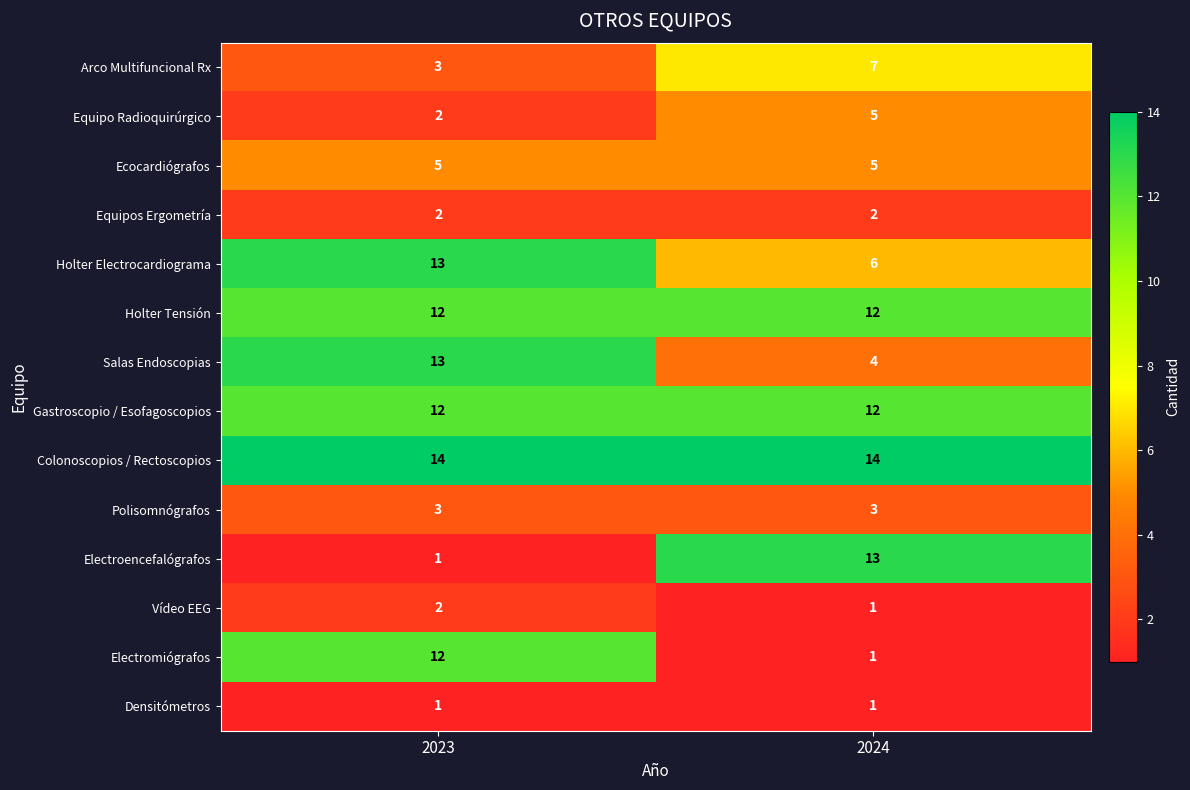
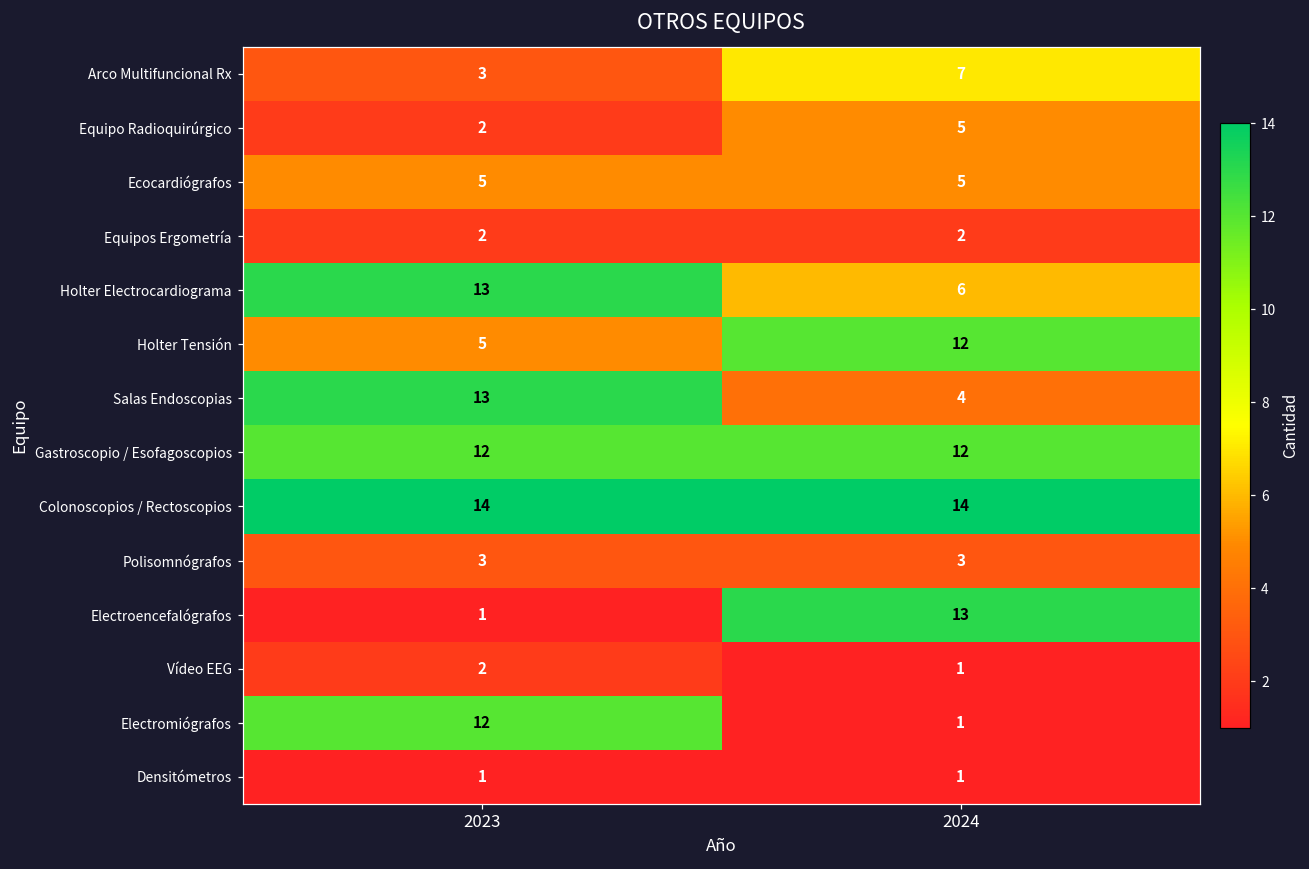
  {
    "Arco Multifuncional Rx": {
      "2023": 3,
      "2024": 7
    },
    "Equipo Radioquirúrgico": {
      "2023": 2,
      "2024": 5
    },
    "Ecocardiógrafos": {
      "2023": 5,
      "2024": 5
    },
    "Equipos Ergometría": {
      "2023": 2,
      "2024": 2
    },
    "Holter Electrocardiograma": {
      "2023": 13,
      "2024": 6
    },
    "Holter Tensión": {
-     "2023": 12,
+     "2023": 5,
      "2024": 12
    },
    "Salas Endoscopias": {
      "2023": 13,
      "2024": 4
    },
    "Gastroscopio / Esofagoscopios": {
      "2023": 12,
      "2024": 12
    },
    "Colonoscopios / Rectoscopios": {
      "2023": 14,
      "2024": 14
    },
    "Polisomnógrafos": {
      "2023": 3,
      "2024": 3
    },
    "Electroencefalógrafos": {
      "2023": 1,
      "2024": 13
    },
    "Vídeo EEG": {
      "2023": 2,
      "2024": 1
    },
    "Electromiógrafos": {
      "2023": 12,
      "2024": 1
    },
    "Densitómetros": {
      "2023": 1,
      "2024": 1
    }
  }
